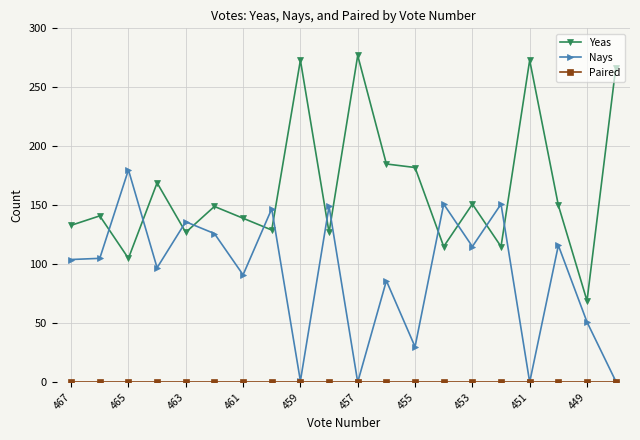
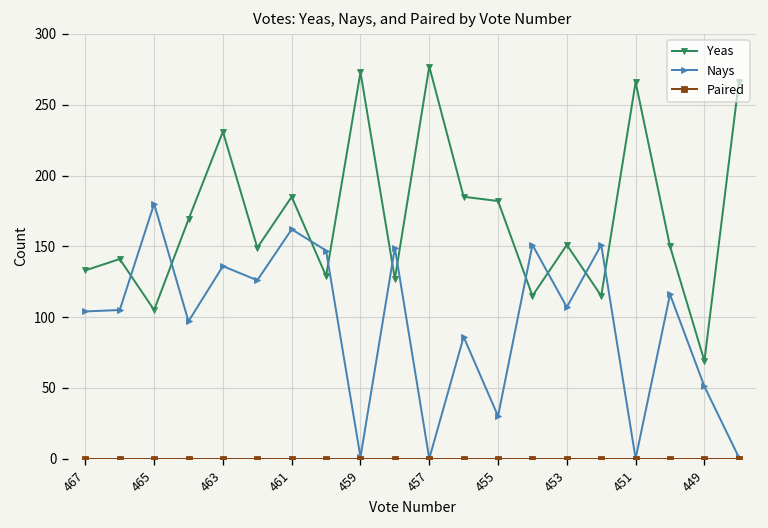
  {
    "Yeas": {
      "467": 133,
      "465": 105,
-     "463": 127,
-     "461": 139,
+     "463": 231,
+     "461": 185,
      "459": 273,
      "457": 277,
      "455": 182,
      "453": 151,
-     "451": 273,
+     "451": 266,
      "449": 69
    },
    "Nays": {
      "467": 104,
      "465": 180,
      "463": 136,
-     "461": 91,
+     "461": 162,
      "455": 30,
-     "453": 115,
+     "453": 107,
      "449": 51
    },
    "Paired": {
      "467": 0,
      "465": 0,
      "463": 0,
      "461": 0,
      "455": 0,
      "453": 0,
      "449": 0
    }
  }
